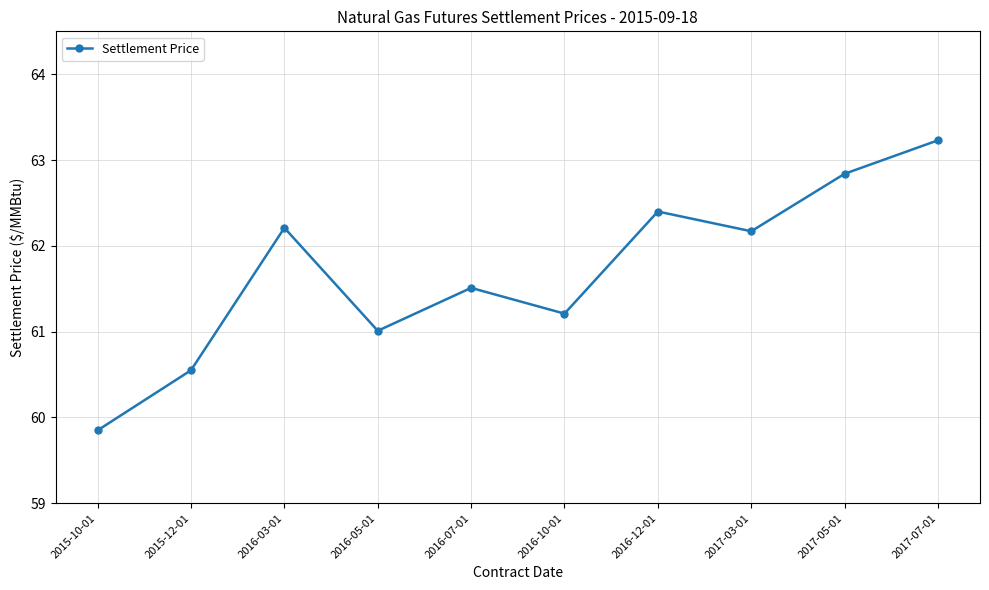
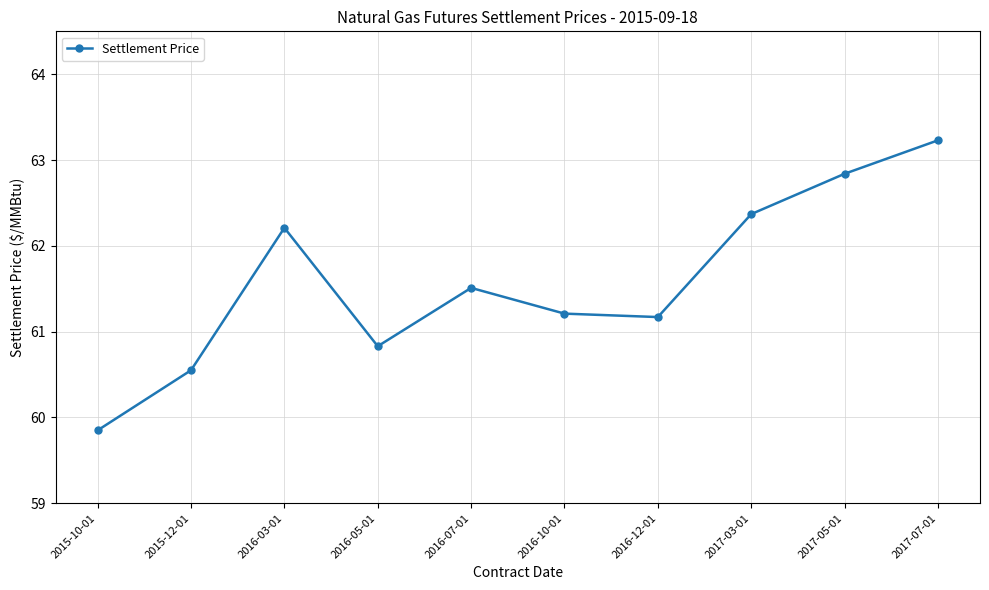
  {
    "2015-10-01": 59.9,
    "2015-12-01": 60.6,
    "2016-03-01": 62.2,
-   "2016-05-01": 61.0,
+   "2016-05-01": 60.8,
    "2016-07-01": 61.5,
    "2016-10-01": 61.2,
-   "2016-12-01": 62.4,
-   "2017-03-01": 62.2,
+   "2016-12-01": 61.2,
+   "2017-03-01": 62.4,
    "2017-05-01": 62.8,
    "2017-07-01": 63.2
  }
